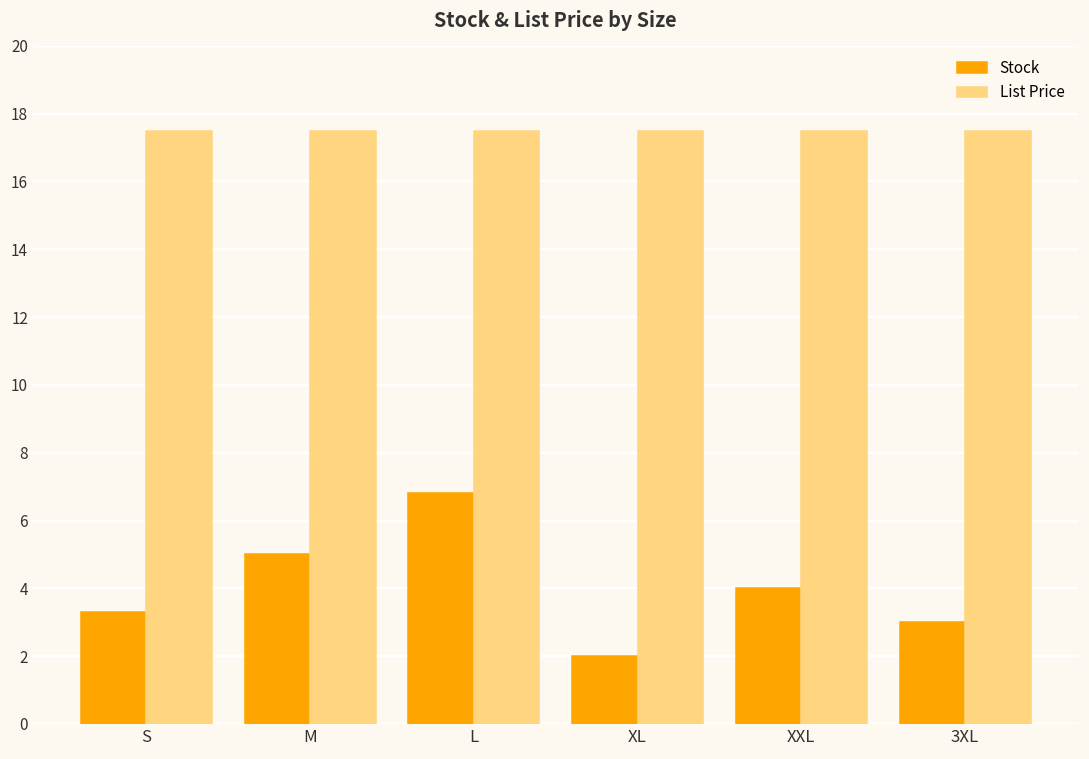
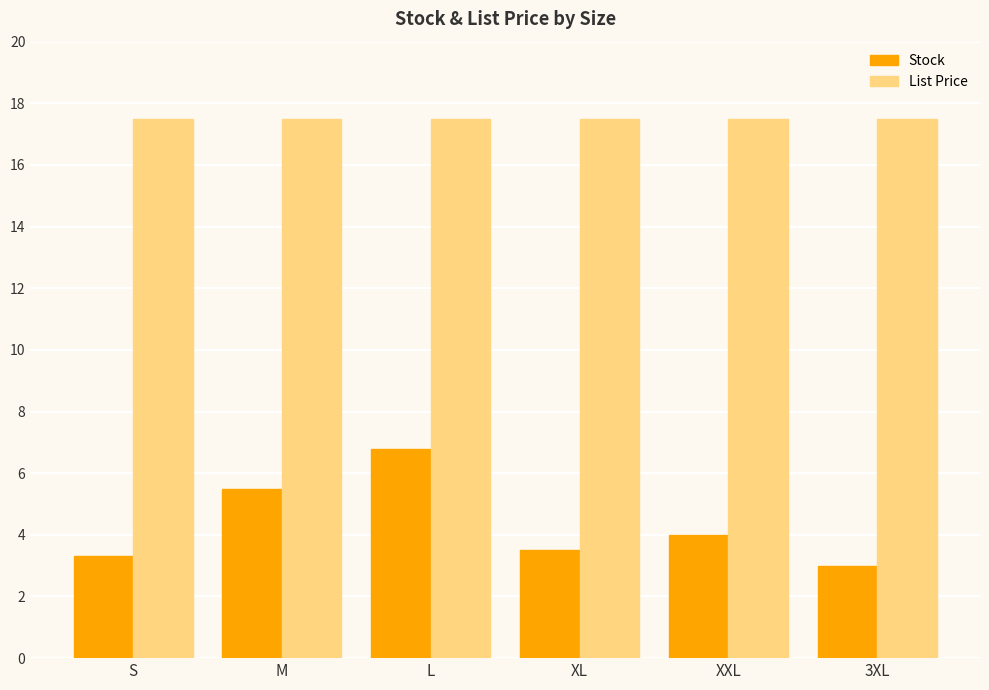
  {
    "Stock": {
      "S": 3.3,
-     "M": 5.0,
+     "M": 5.5,
      "L": 6.8,
-     "XL": 2.0,
+     "XL": 3.5,
      "XXL": 4.0,
      "3XL": 3.0
    },
    "List Price": {
      "S": 17.5,
      "M": 17.5,
      "L": 17.5,
      "XL": 17.5,
      "XXL": 17.5,
      "3XL": 17.5
    }
  }
